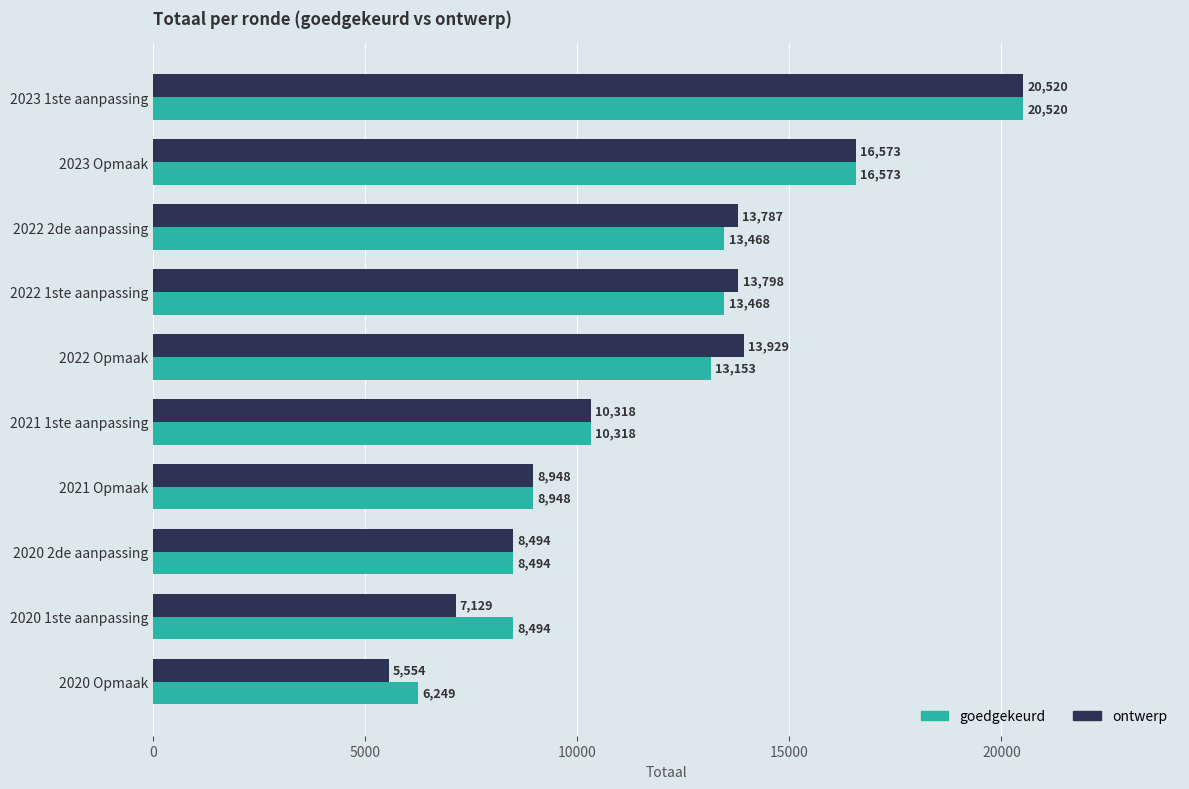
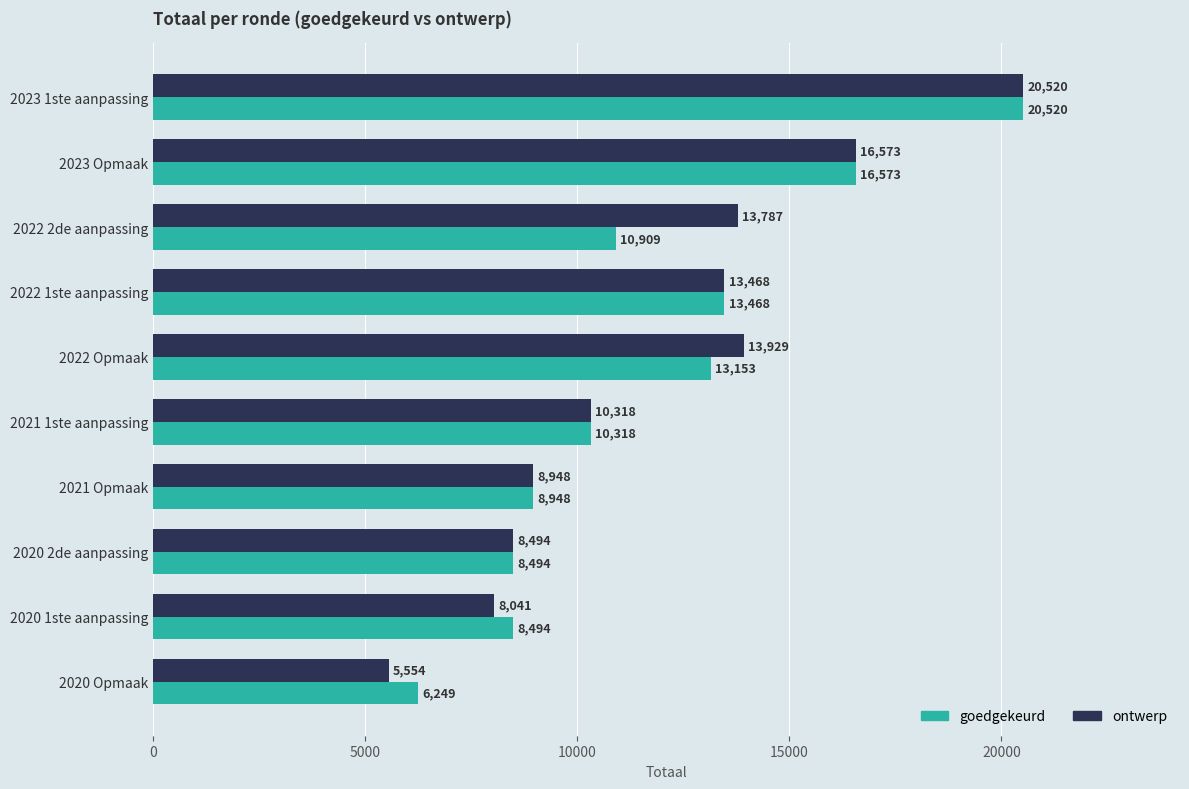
  {
    "goedgekeurd": {
      "2023 1ste aanpassing": "20,520",
      "2023 Opmaak": "16,573",
-     "2022 2de aanpassing": "13,468",
+     "2022 2de aanpassing": "10,909",
      "2022 1ste aanpassing": "13,468",
      "2022 Opmaak": "13,153",
      "2021 1ste aanpassing": "10,318",
      "2021 Opmaak": "8,948",
      "2020 2de aanpassing": "8,494",
      "2020 1ste aanpassing": "8,494",
      "2020 Opmaak": "6,249"
    },
    "ontwerp": {
      "2023 1ste aanpassing": "20,520",
      "2023 Opmaak": "16,573",
      "2022 2de aanpassing": "13,787",
-     "2022 1ste aanpassing": "13,798",
+     "2022 1ste aanpassing": "13,468",
      "2022 Opmaak": "13,929",
      "2021 1ste aanpassing": "10,318",
      "2021 Opmaak": "8,948",
      "2020 2de aanpassing": "8,494",
-     "2020 1ste aanpassing": "7,129",
+     "2020 1ste aanpassing": "8,041",
      "2020 Opmaak": "5,554"
    }
  }
